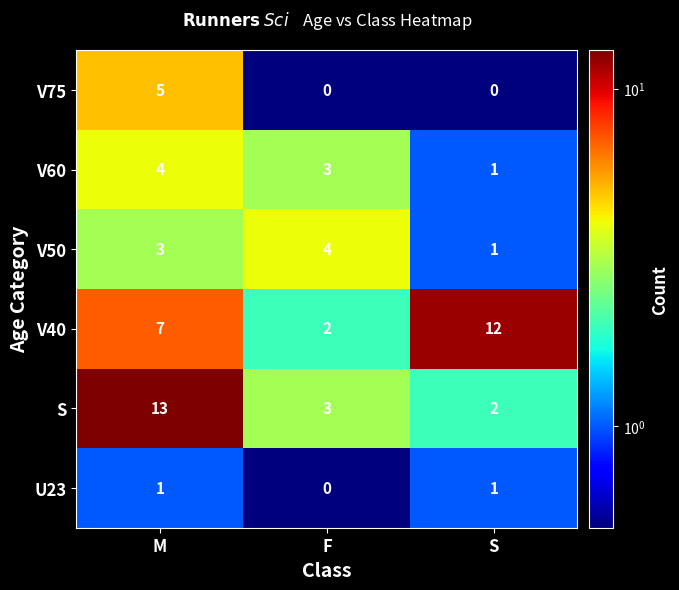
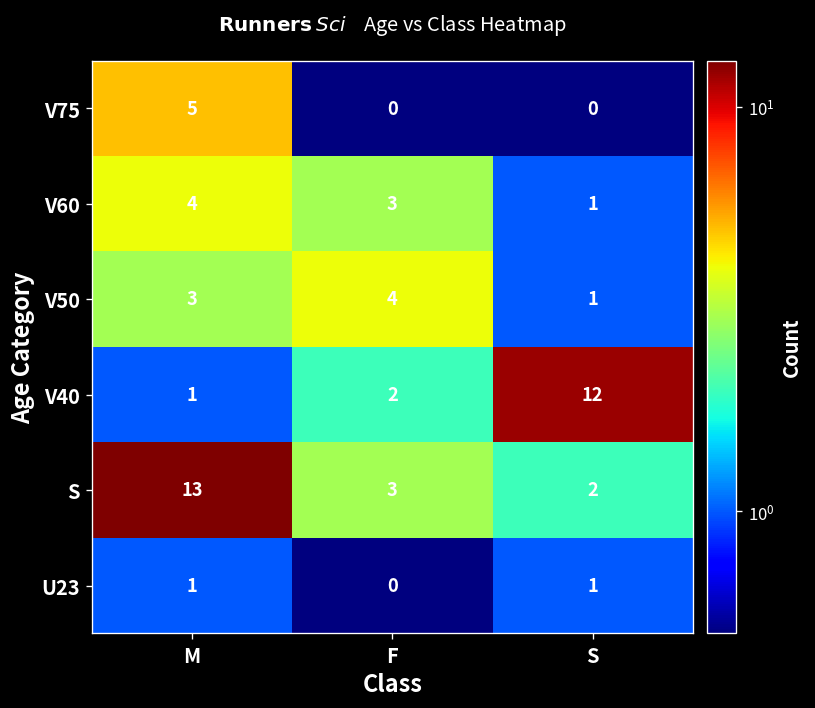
  {
    "V75": {
      "M": 5,
      "F": 0,
      "S": 0
    },
    "V60": {
      "M": 4,
      "F": 3,
      "S": 1
    },
    "V50": {
      "M": 3,
      "F": 4,
      "S": 1
    },
    "V40": {
-     "M": 7,
+     "M": 1,
      "F": 2,
      "S": 12
    },
    "S": {
      "M": 13,
      "F": 3,
      "S": 2
    },
    "U23": {
      "M": 1,
      "F": 0,
      "S": 1
    }
  }
